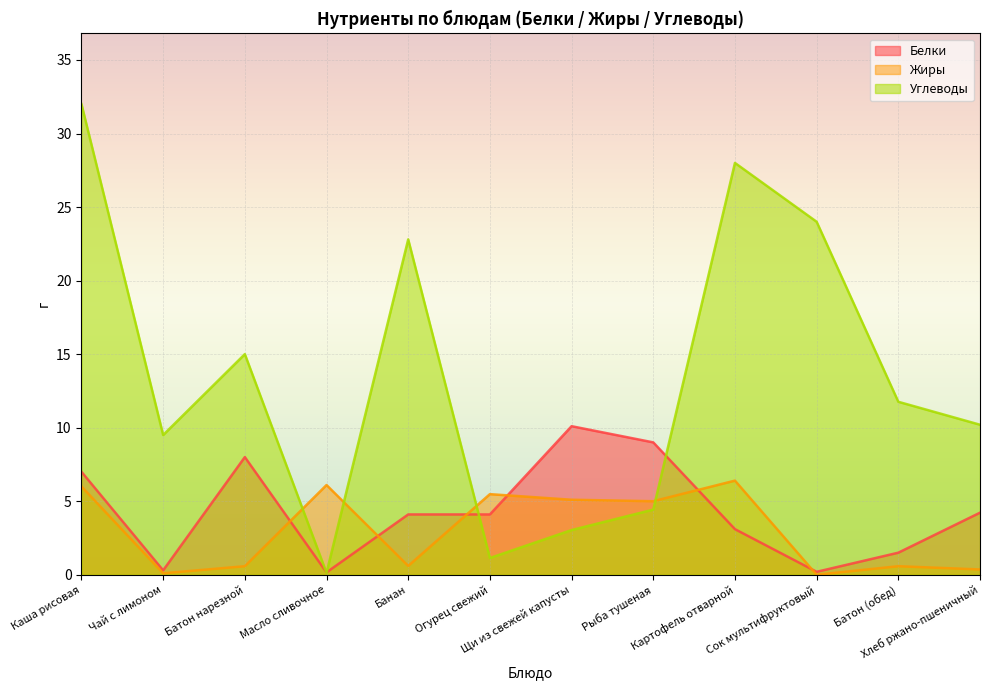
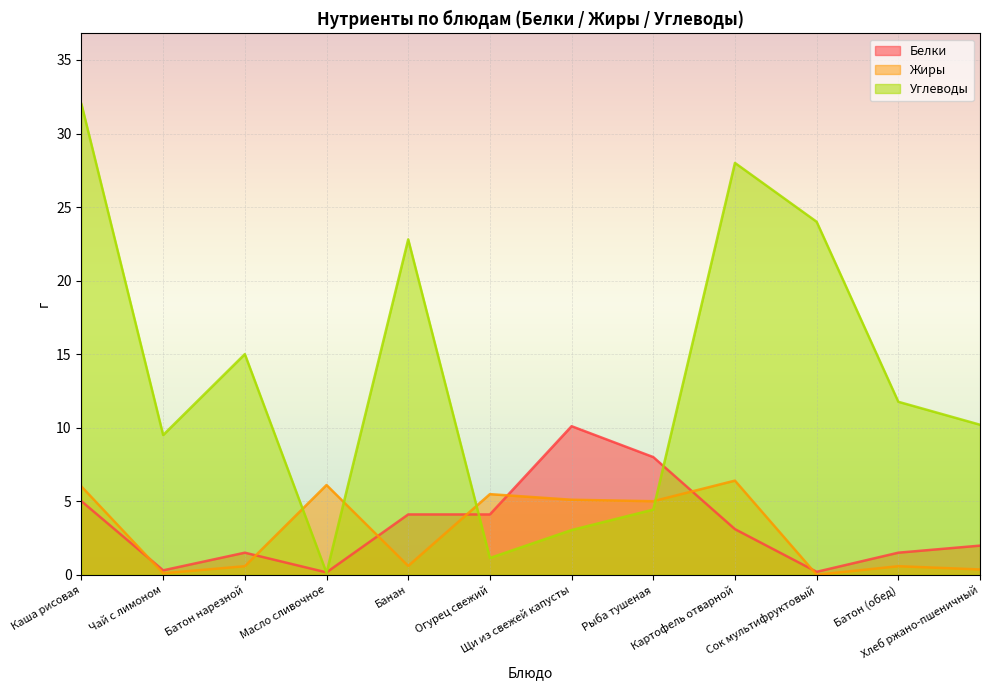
  {
    "Белки": {
-     "Каша рисовая": 7,
+     "Каша рисовая": 5,
      "Чай с лимоном": 0.3,
-     "Батон нарезной": 8.0,
+     "Батон нарезной": 1.5,
      "Банан": 4.1,
      "Огурец свежий": 4.1,
      "Щи из свежей капусты": 10.1,
-     "Рыба тушеная": 9,
+     "Рыба тушеная": 8,
      "Картофель отварной": 3.1,
      "Сок мультифруктовый": 0.2,
      "Батон (обед)": 1.5,
-     "Хлеб ржано-пшеничный": 4.2
+     "Хлеб ржано-пшеничный": 2.0
    },
    "Жиры": {
      "Каша рисовая": 6.0,
      "Чай с лимоном": 0.1,
      "Батон нарезной": 0.6,
      "Масло сливочное": 6.1,
      "Банан": 0.6,
      "Огурец свежий": 5.5,
      "Щи из свежей капусты": 5.1,
      "Рыба тушеная": 5.0,
      "Картофель отварной": 6.4,
      "Сок мультифруктовый": 0.0,
      "Батон (обед)": 0.6,
      "Хлеб ржано-пшеничный": 0.4
    },
    "Углеводы": {
      "Каша рисовая": 32.0,
      "Чай с лимоном": 9.5,
      "Батон нарезной": 15.0,
      "Банан": 22.8,
      "Огурец свежий": 1.1,
      "Щи из свежей капусты": 3.0,
      "Рыба тушеная": 4.4,
      "Картофель отварной": 28.0,
      "Сок мультифруктовый": 24.0,
      "Батон (обед)": 11.8,
      "Хлеб ржано-пшеничный": 10.2
    }
  }
